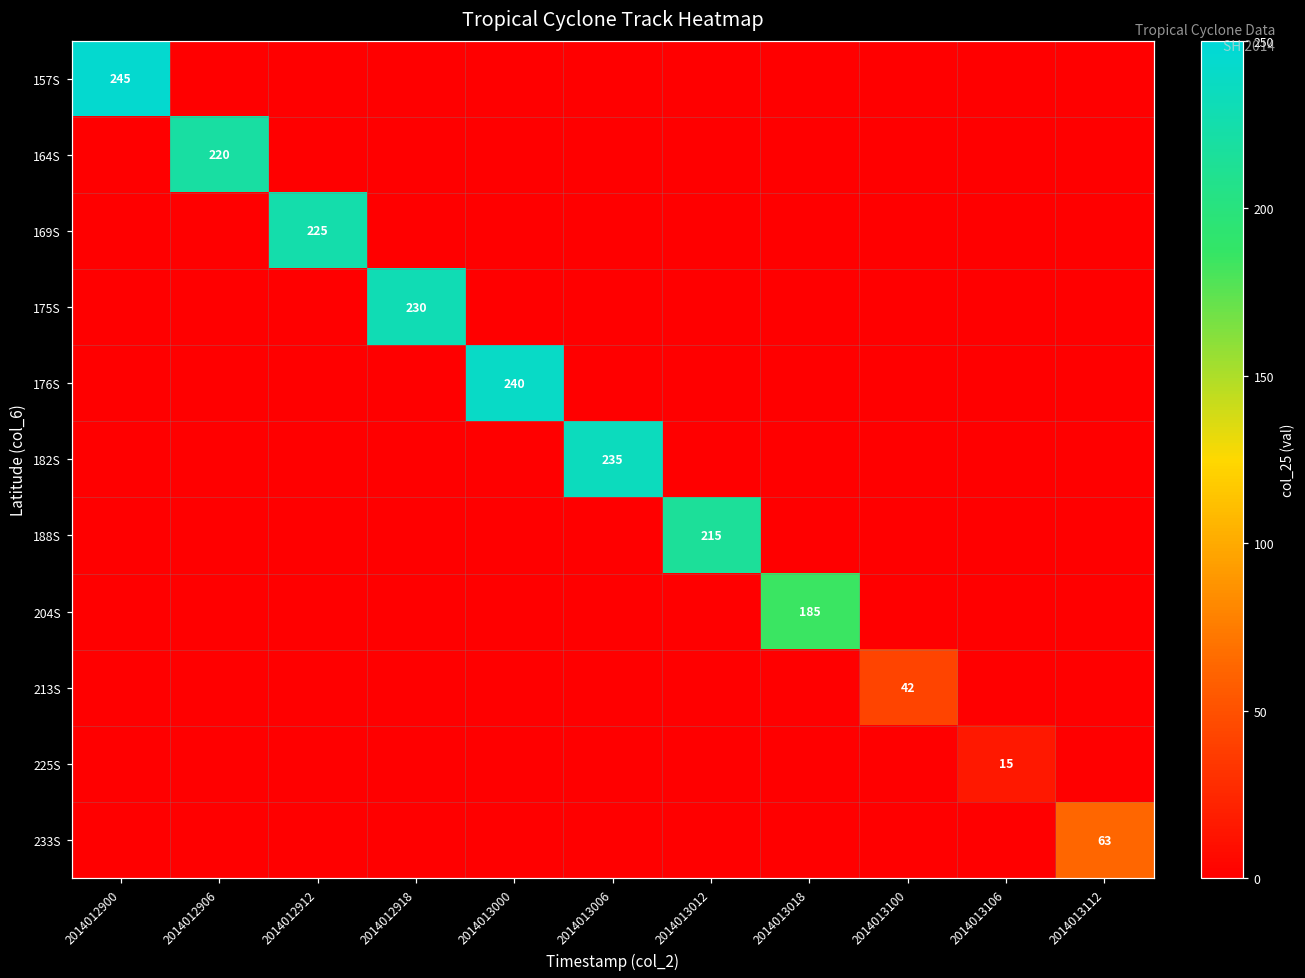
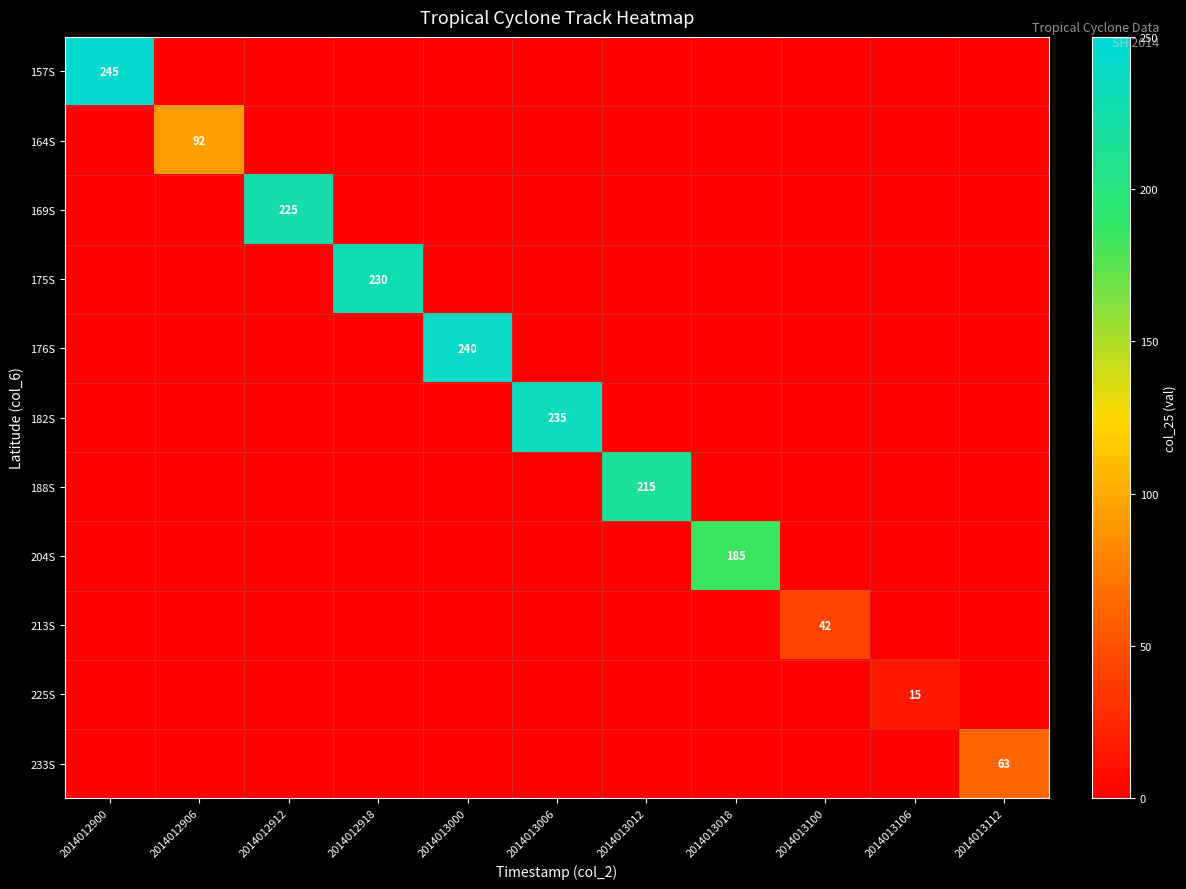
  {
    "157S": {
      "2014012900": 245
    },
    "164S": {
-     "2014012906": 220
+     "2014012906": 92
    },
    "169S": {
      "2014012912": 225
    },
    "175S": {
      "2014012918": 230
    },
    "176S": {
      "2014013000": 240
    },
    "182S": {
      "2014013006": 235
    },
    "188S": {
      "2014013012": 215
    },
    "204S": {
      "2014013018": 185
    },
    "213S": {
      "2014013100": 42
    },
    "225S": {
      "2014013106": 15
    },
    "233S": {
      "2014013112": 63
    }
  }
